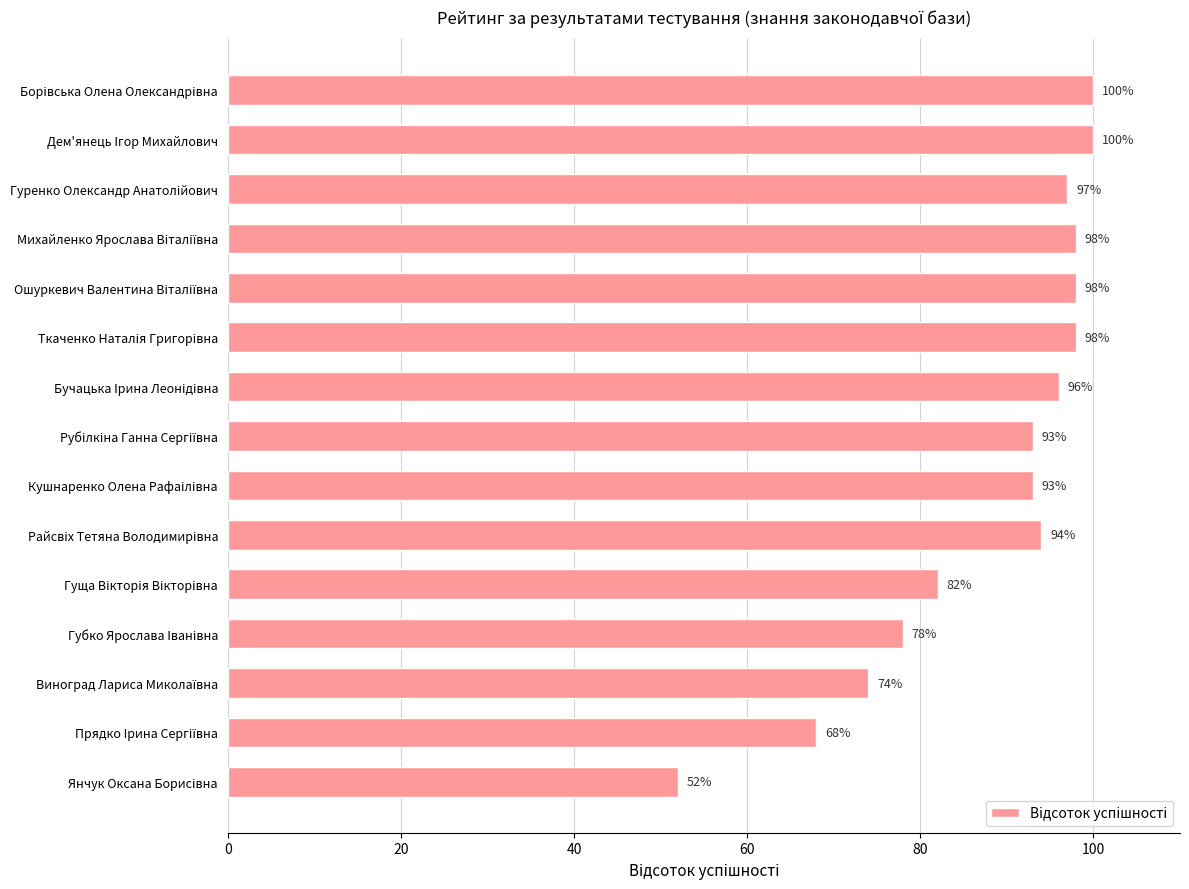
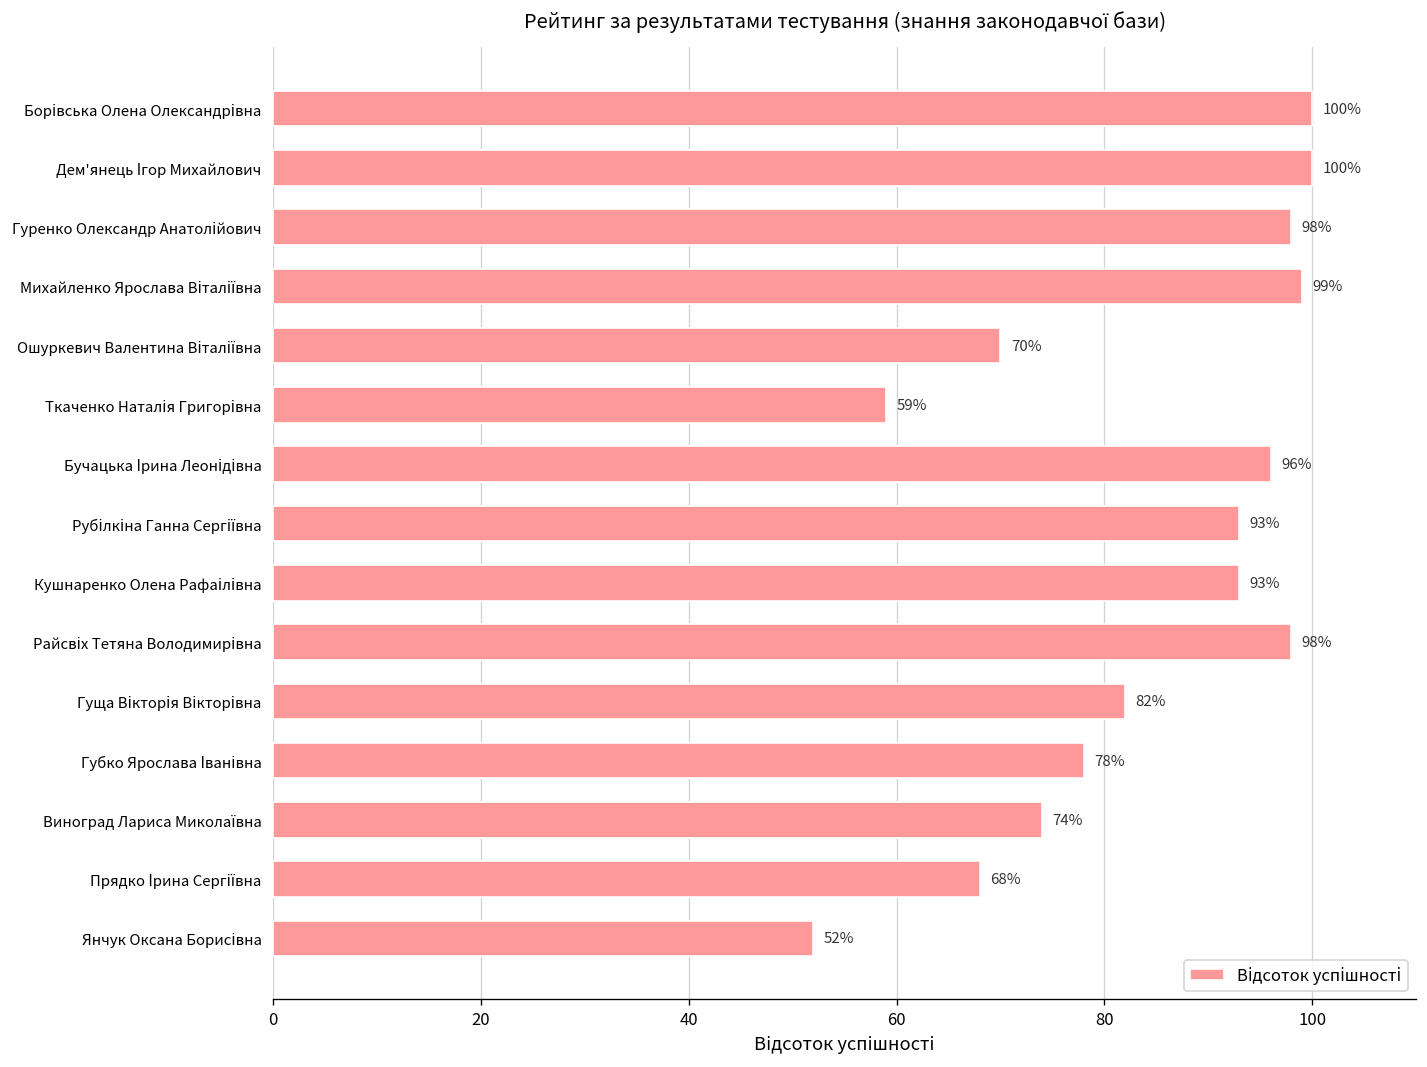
  {
    "Борівська Олена Олександрівна": "100%",
    "Дем'янець Ігор Михайлович": "100%",
-   "Гуренко Олександр Анатолійович": "97%",
-   "Михайленко Ярослава Віталіївна": "98%",
-   "Ошуркевич Валентина Віталіївна": "98%",
-   "Ткаченко Наталія Григорівна": "98%",
+   "Гуренко Олександр Анатолійович": "98%",
+   "Михайленко Ярослава Віталіївна": "99%",
+   "Ошуркевич Валентина Віталіївна": "70%",
+   "Ткаченко Наталія Григорівна": "59%",
    "Бучацька Ірина Леонідівна": "96%",
    "Рубілкіна Ганна Сергіївна": "93%",
    "Кушнаренко Олена Рафаілівна": "93%",
-   "Райсвіх Тетяна Володимирівна": "94%",
+   "Райсвіх Тетяна Володимирівна": "98%",
    "Гуща Вікторія Вікторівна": "82%",
    "Губко Ярослава Іванівна": "78%",
    "Виноград Лариса Миколаївна": "74%",
    "Прядко Ірина Сергіївна": "68%",
    "Янчук Оксана Борисівна": "52%"
  }
